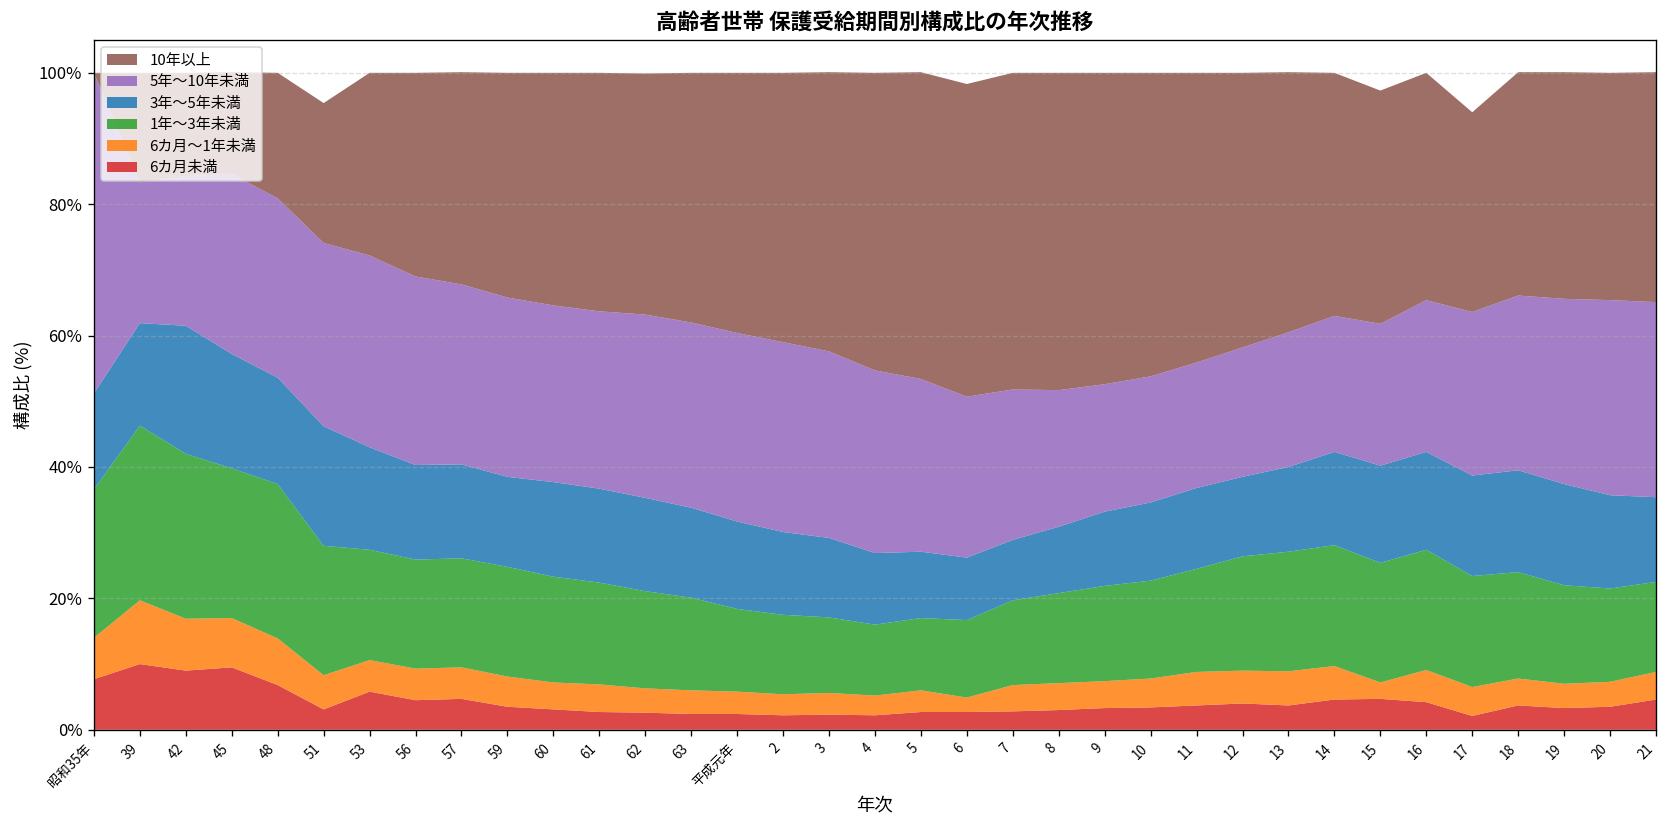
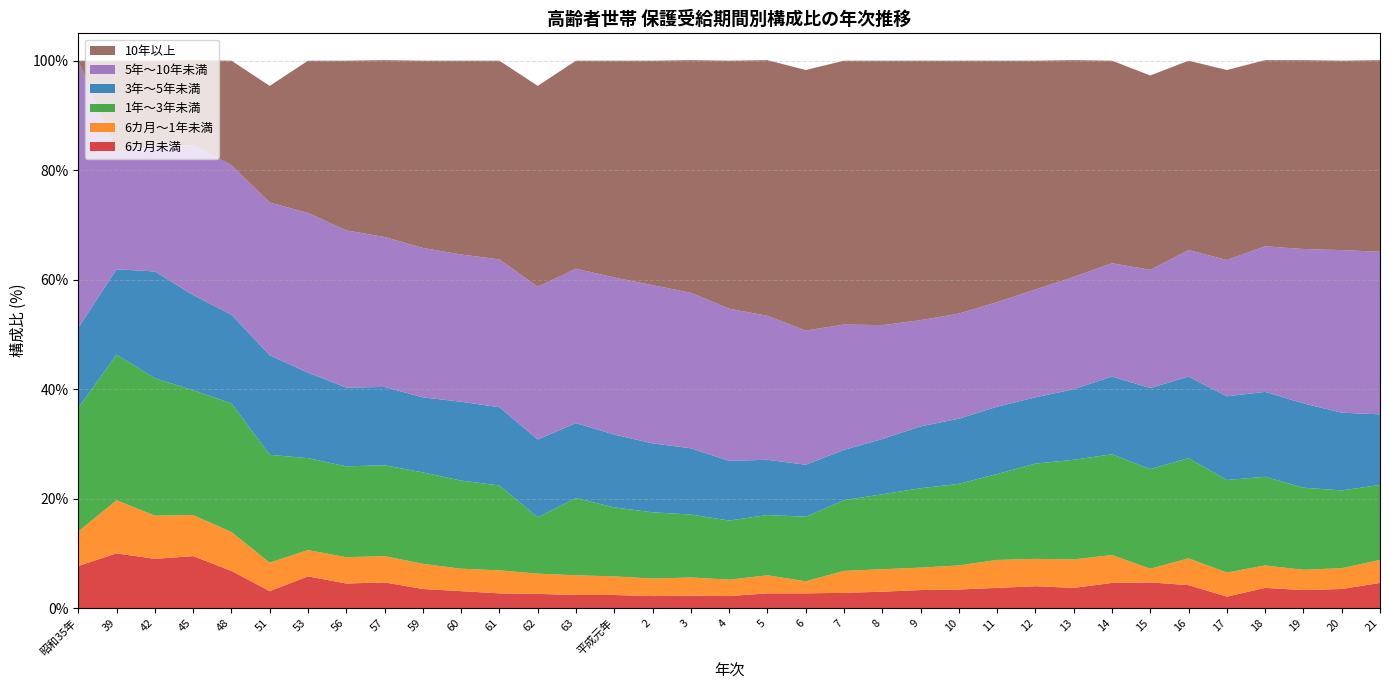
  {
    "1年～3年未満": {
      "昭和35年": "23%",
      "39": "27%",
      "42": "25%",
      "45": "23%",
      "48": "24%",
      "51": "20%",
      "53": "17%",
      "56": "17%",
      "57": "17%",
      "59": "17%",
      "60": "16%",
      "61": "15%",
-     "62": "15%",
+     "62": "10%",
      "63": "14%",
      "平成元年": "13%",
      "2": "12%",
      "3": "12%",
      "4": "11%",
      "5": "11%",
      "6": "12%",
      "7": "13%",
      "8": "14%",
      "9": "15%",
      "10": "15%",
      "11": "16%",
      "12": "17%",
      "13": "18%",
      "14": "18%",
      "15": "18%",
      "16": "18%",
      "17": "17%",
      "18": "16%",
      "19": "15%",
      "20": "14%",
      "21": "14%"
    },
    "10年以上": {
      "48": "19%",
      "51": "21%",
      "53": "28%",
      "56": "31%",
      "57": "32%",
      "59": "34%",
      "60": "35%",
      "61": "36%",
      "62": "37%",
      "63": "38%",
      "平成元年": "40%",
      "2": "41%",
      "3": "42%",
      "4": "45%",
      "5": "47%",
      "6": "48%",
      "7": "48%",
      "8": "48%",
      "9": "47%",
      "10": "46%",
      "11": "44%",
      "12": "42%",
      "13": "40%",
      "14": "37%",
      "15": "36%",
      "16": "35%",
-     "17": "30%",
+     "17": "35%",
      "18": "34%",
      "19": "35%",
      "20": "35%",
      "21": "35%"
    }
  }
